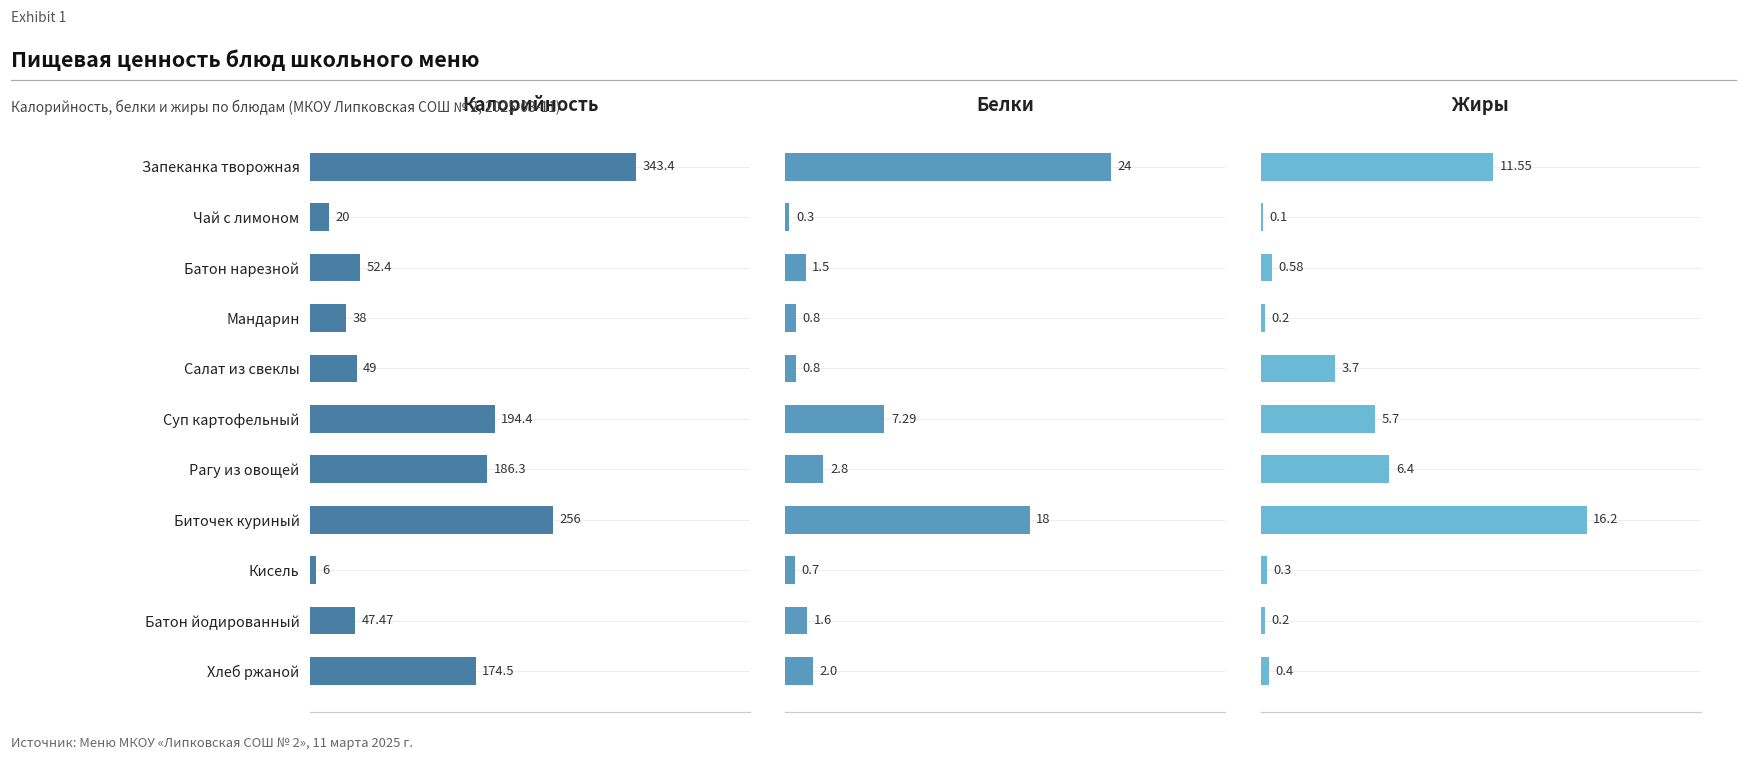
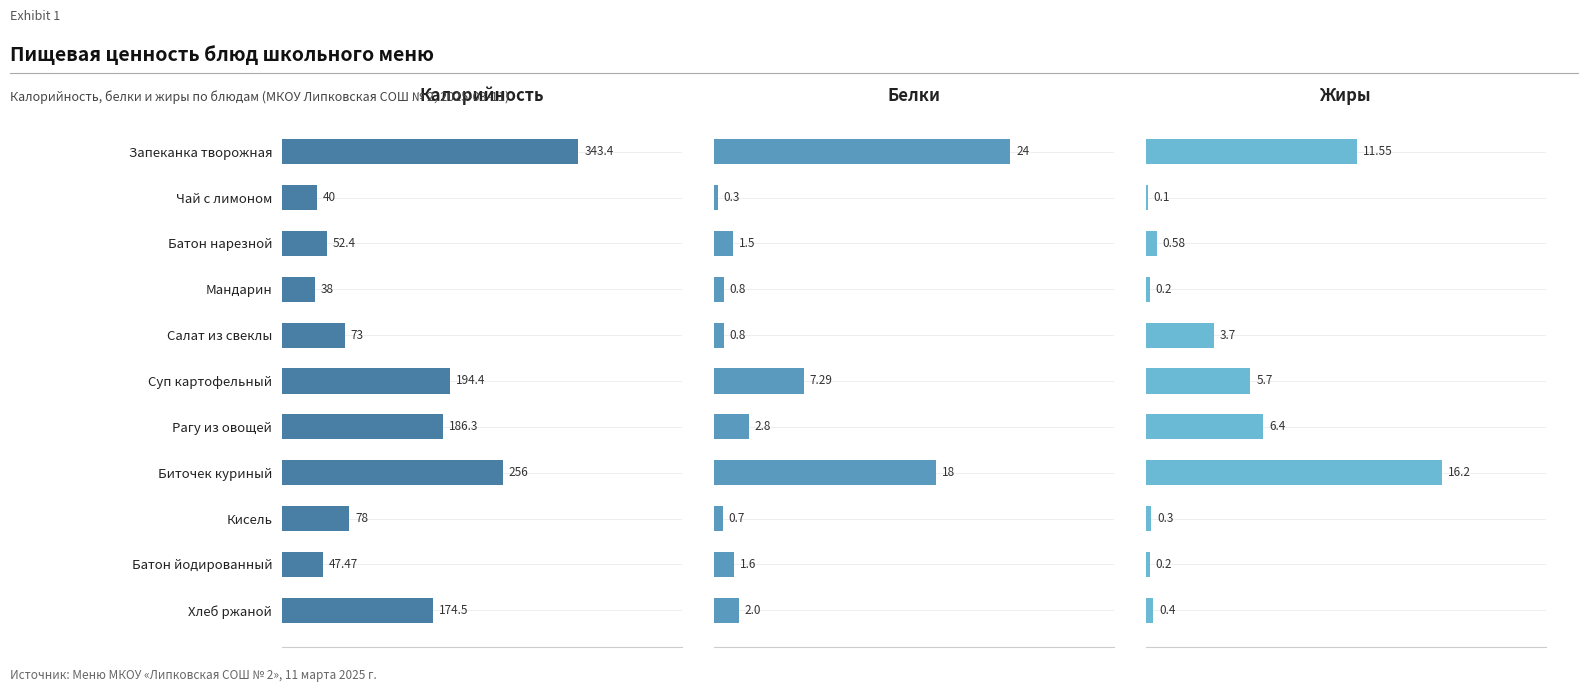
  {
    "Калорийность": {
      "Запеканка творожная": 343.4,
-     "Чай с лимоном": 20,
+     "Чай с лимоном": 40,
      "Батон нарезной": 52.4,
      "Мандарин": 38,
-     "Салат из свеклы": 49,
+     "Салат из свеклы": 73,
      "Суп картофельный": 194.4,
      "Рагу из овощей": 186.3,
      "Биточек куриный": 256,
-     "Кисель": 6,
+     "Кисель": 78,
      "Батон йодированный": 47.47,
      "Хлеб ржаной": 174.5
    }
  }
